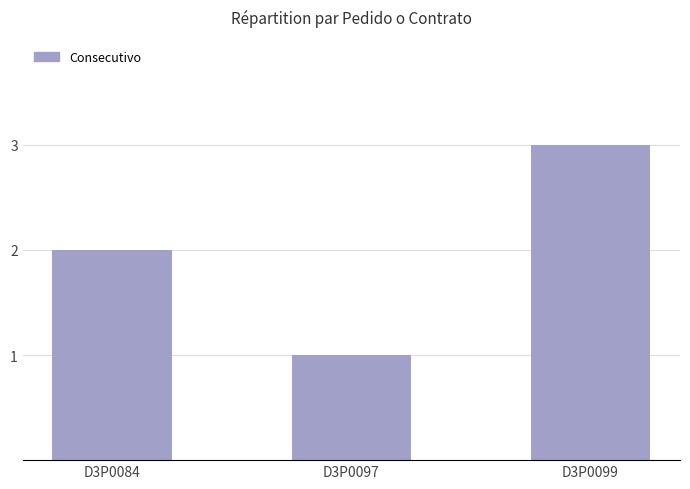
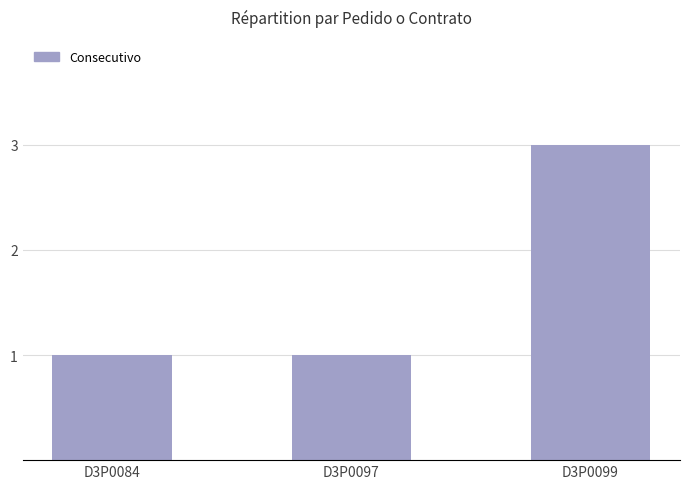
  {
-   "D3P0084": 2,
+   "D3P0084": 1,
    "D3P0097": 1,
    "D3P0099": 3
  }
